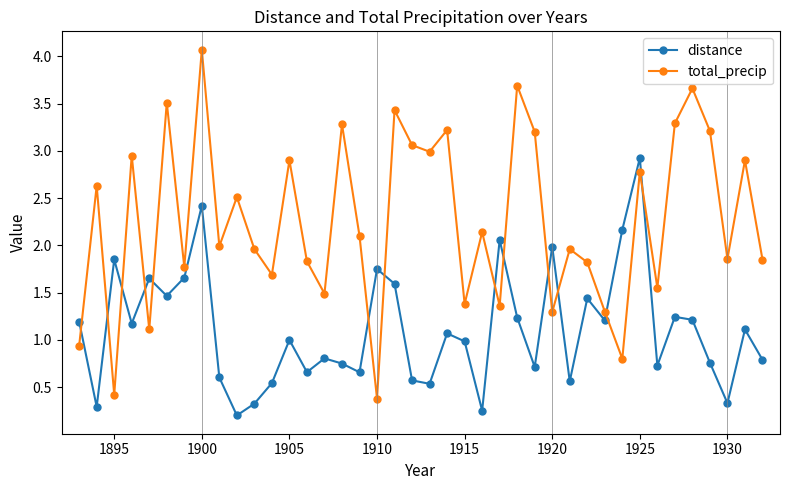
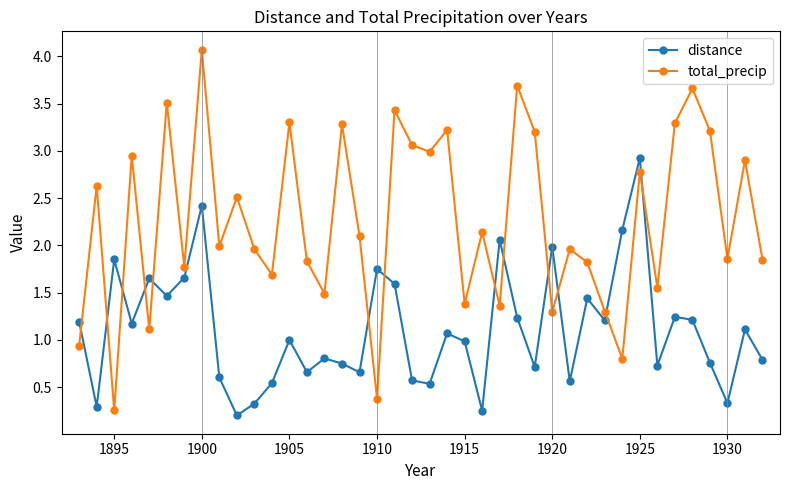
  {
    "distance": {
      "1895": 1.9,
      "1900": 2.4,
      "1905": 1.0,
      "1910": 1.7,
      "1915": 1.0,
      "1920": 2.0,
      "1925": 2.9,
      "1930": 0.3
    },
    "total_precip": {
-     "1895": 0.4,
+     "1895": 0.3,
      "1900": 4.1,
-     "1905": 2.9,
+     "1905": 3.3,
      "1910": 0.4,
      "1915": 1.4,
      "1920": 1.3,
      "1925": 2.8,
      "1930": 1.9
    }
  }
